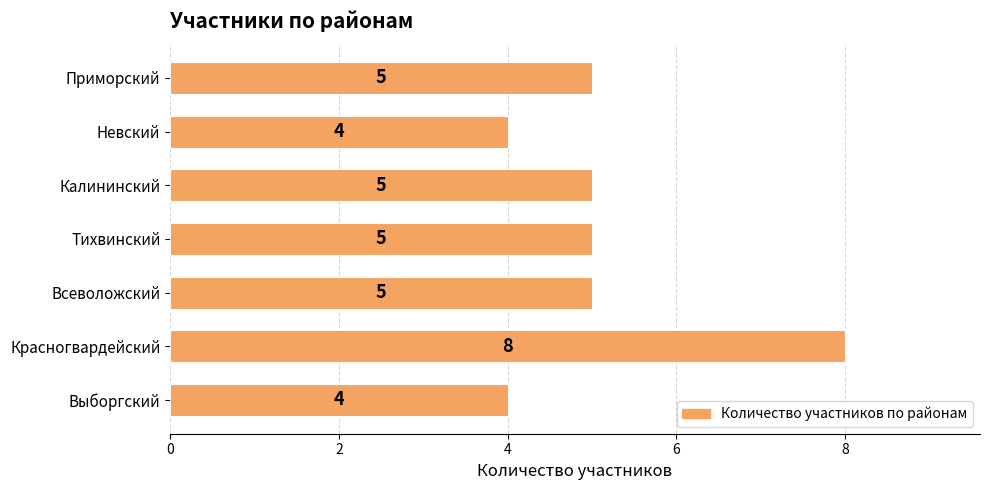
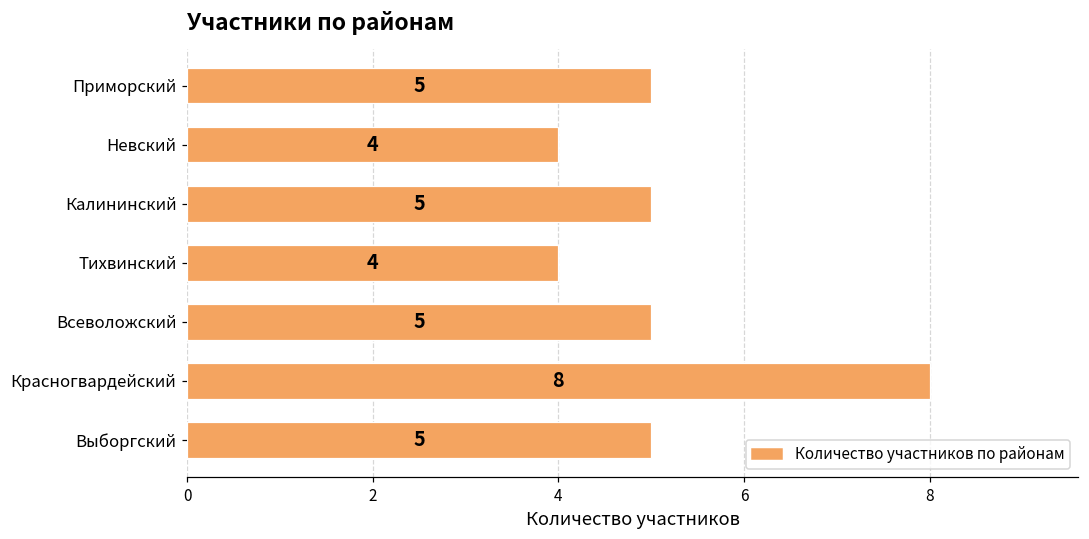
  {
    "Приморский": 5,
    "Невский": 4,
    "Калининский": 5,
-   "Тихвинский": 5,
+   "Тихвинский": 4,
    "Всеволожский": 5,
    "Красногвардейский": 8,
-   "Выборгский": 4
+   "Выборгский": 5
  }
